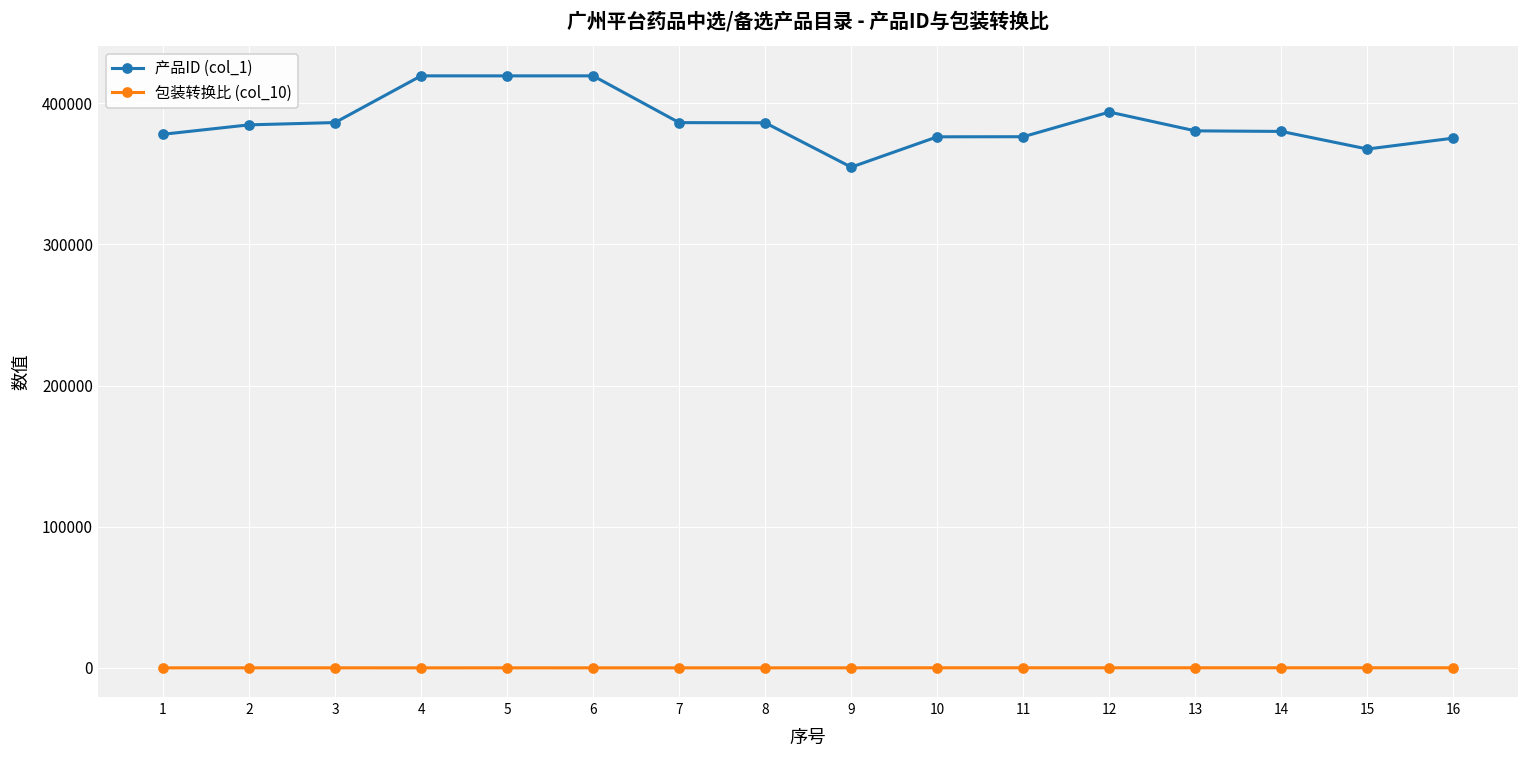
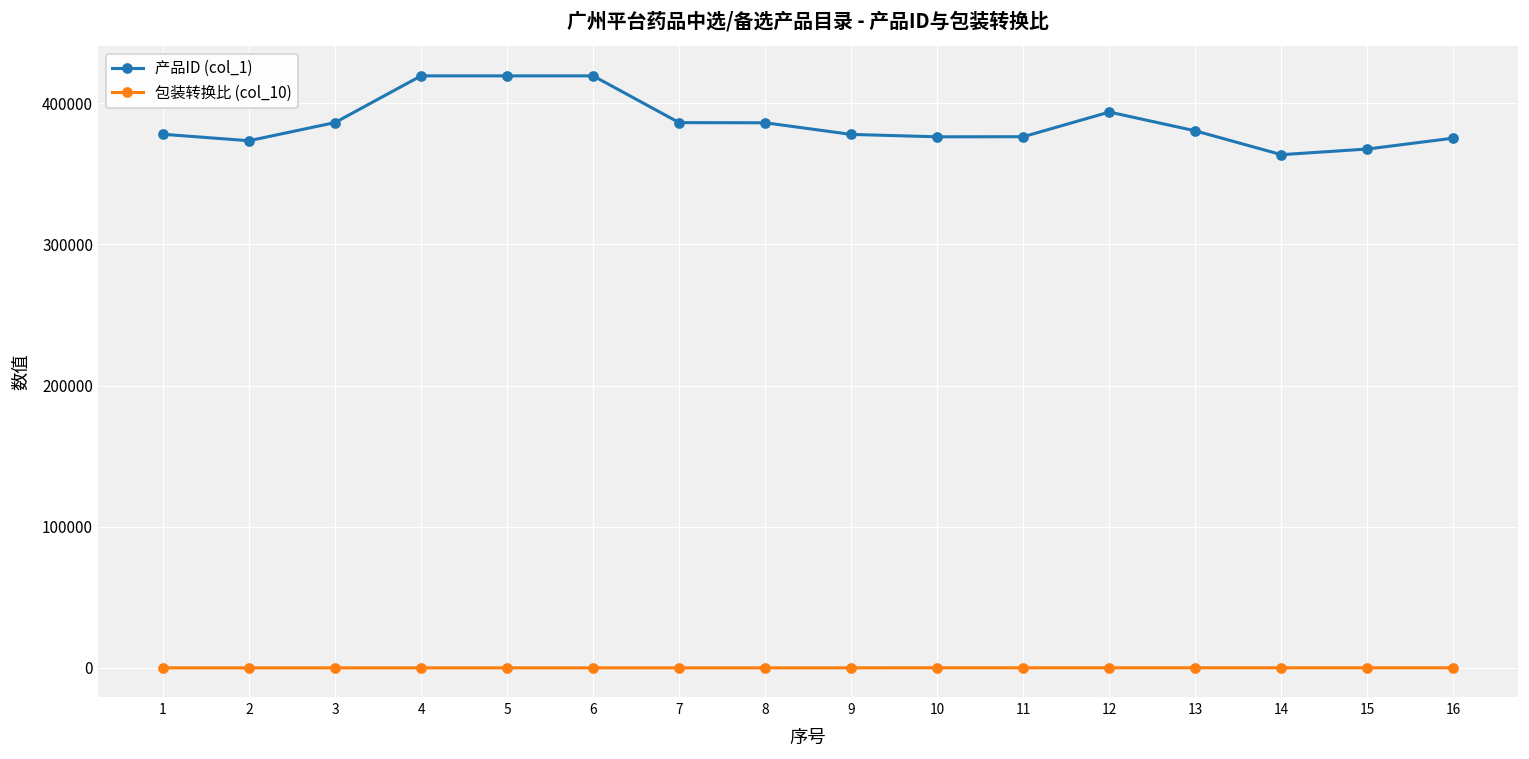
  {
    "产品ID (col_1)": {
      "1": 378000,
-     "2": 385000,
+     "2": 374000,
      "3": 386000,
      "4": 419000,
      "5": 419000,
      "6": 419000,
      "7": 386000,
      "8": 386000,
-     "9": 355000,
+     "9": 378000,
      "10": 376000,
      "11": 376000,
      "12": 394000,
      "13": 381000,
-     "14": 380000,
+     "14": 364000,
      "15": 368000,
      "16": 375000
    },
    "包装转换比 (col_10)": {
      "1": 0,
      "2": 0,
      "3": 0,
      "4": 0,
      "5": 0,
      "6": 0,
      "7": 0,
      "8": 0,
      "9": 0,
      "10": 0,
      "11": 0,
      "12": 0,
      "13": 0,
      "14": 0,
      "15": 0,
      "16": 0
    }
  }
